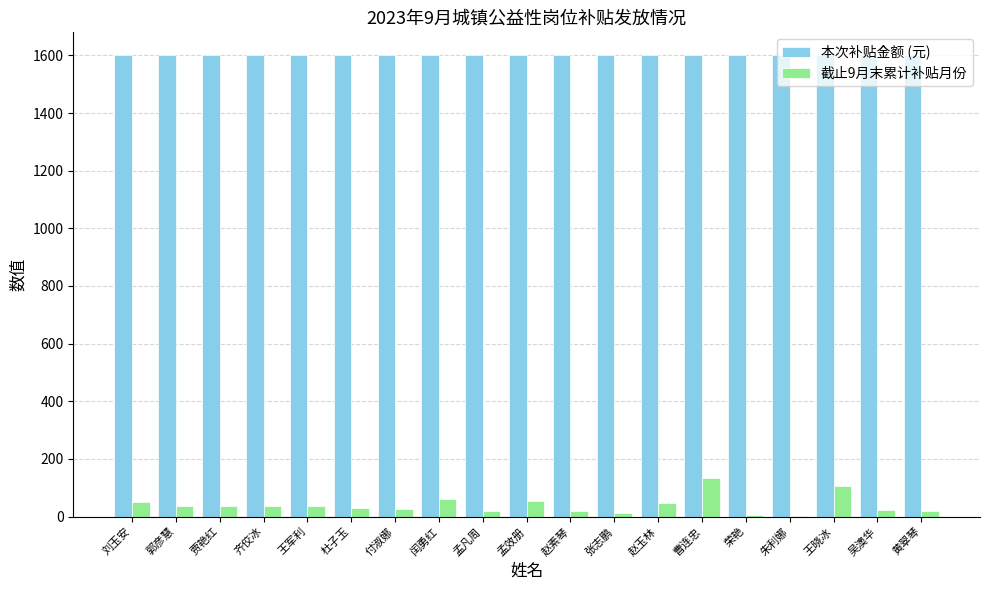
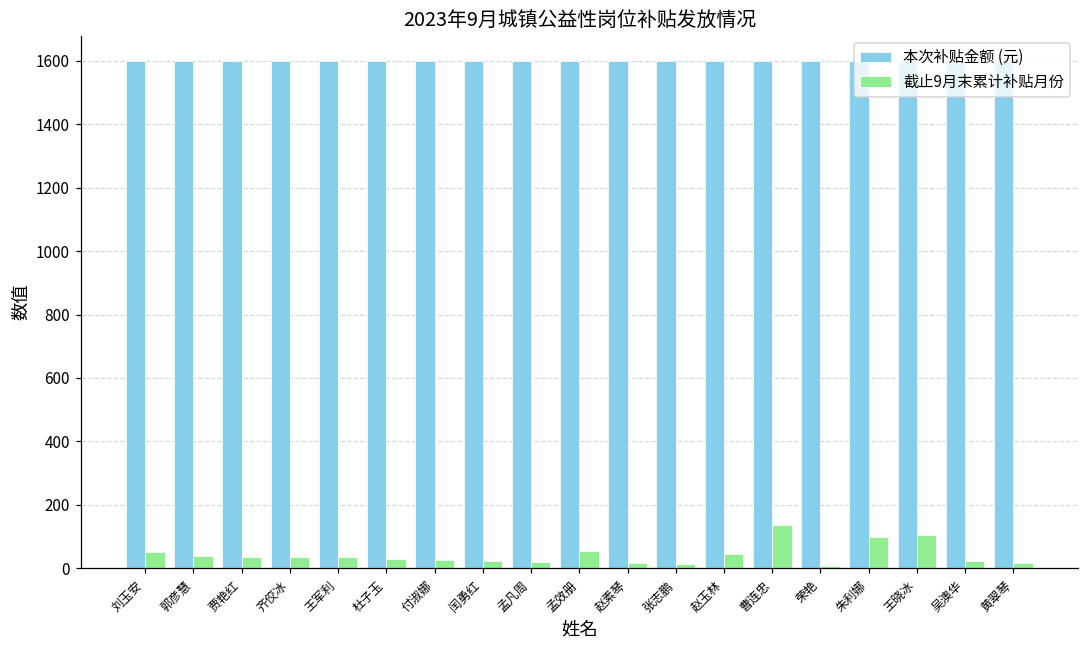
  {
    "本次补贴金额 (元)": {
      "刘玉安": 1600,
      "郭彦慧": 1600,
      "贾艳红": 1600,
      "齐佼冰": 1600,
      "王军利": 1600,
      "杜子玉": 1600,
      "付淑娜": 1600,
      "闰勇红": 1600,
      "孟凡周": 1600,
      "孟效册": 1600,
      "赵素琴": 1600,
      "张志鹏": 1600,
      "赵玉林": 1600,
      "曹连忠": 1600,
      "荣艳": 1600
    },
    "截止9月末累计补贴月份": {
      "刘玉安": 50,
      "郭彦慧": 40,
      "贾艳红": 40,
      "齐佼冰": 40,
      "王军利": 40,
      "杜子玉": 30,
      "付淑娜": 30,
-     "闰勇红": 60,
+     "闰勇红": 20,
      "孟凡周": 20,
      "孟效册": 50,
      "赵素琴": 20,
      "张志鹏": 10,
      "赵玉林": 50,
      "曹连忠": 140,
-     "朱利娜": 0,
+     "朱利娜": 100,
      "王晓冰": 110,
      "吴澳华": 20,
      "黄翠琴": 20
    }
  }
